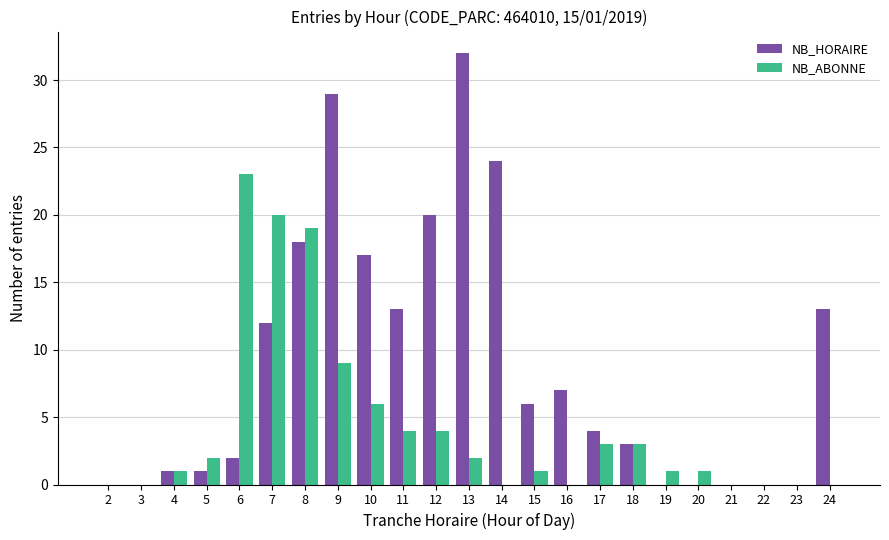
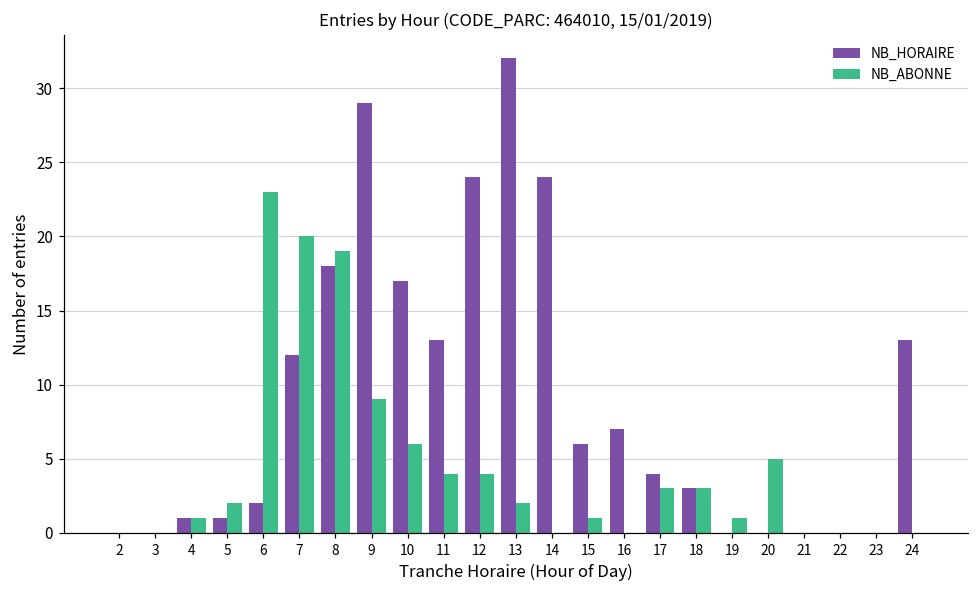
  {
    "NB_HORAIRE": {
      "2": 0,
      "3": 0,
      "4": 1,
      "5": 1,
      "6": 2,
      "7": 12,
      "8": 18,
      "9": 29,
      "10": 17,
      "11": 13,
-     "12": 20,
+     "12": 24,
      "13": 32,
      "14": 24,
      "15": 6,
      "16": 7,
      "17": 4,
      "18": 3,
      "19": 0,
      "20": 0,
      "21": 0,
      "22": 0,
      "23": 0,
      "24": 13
    },
    "NB_ABONNE": {
      "2": 0,
      "3": 0,
      "4": 1,
      "5": 2,
      "6": 23,
      "7": 20,
      "8": 19,
      "9": 9,
      "10": 6,
      "11": 4,
      "12": 4,
      "13": 2,
      "14": 0,
      "15": 1,
      "16": 0,
      "17": 3,
      "18": 3,
      "19": 1,
-     "20": 1,
+     "20": 5,
      "21": 0,
      "22": 0,
      "23": 0,
      "24": 0
    }
  }
